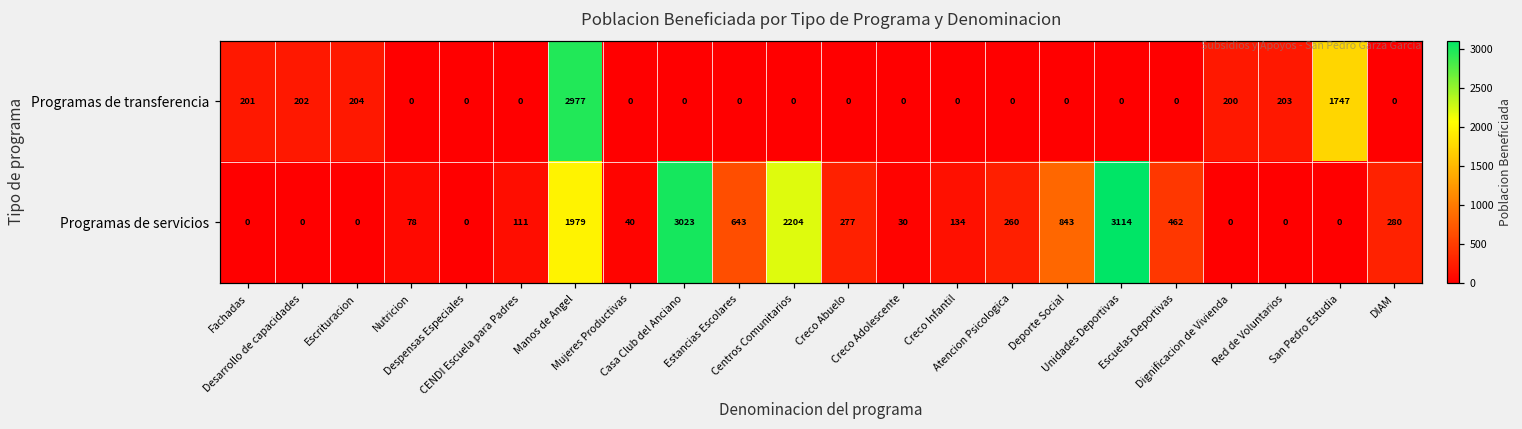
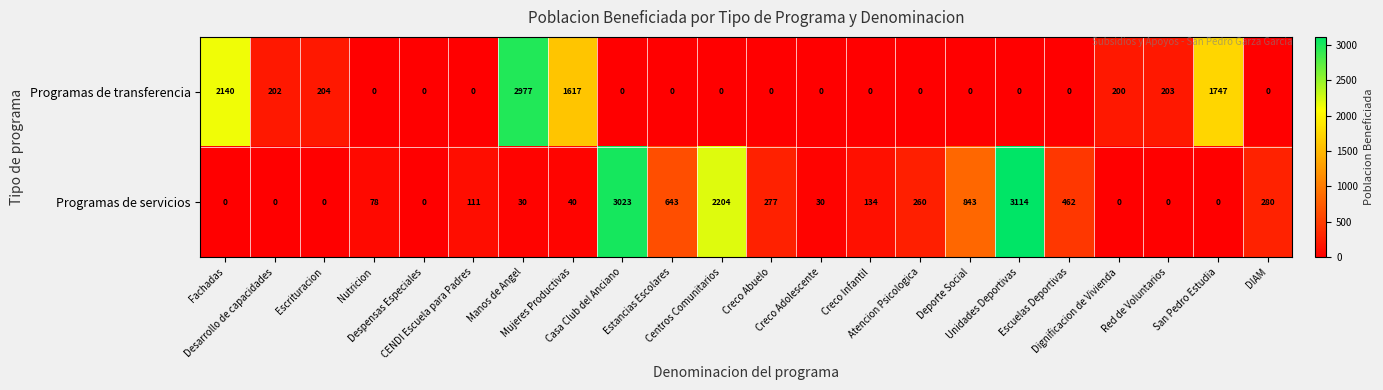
  {
    "Programas de transferencia": {
-     "Fachadas": 201,
+     "Fachadas": 2140,
      "Desarrollo de capacidades": 202,
      "Escrituracion": 204,
      "Nutricion": 0,
      "Despensas Especiales": 0,
      "CENDI Escuela para Padres": 0,
      "Manos de Angel": 2977,
-     "Mujeres Productivas": 0,
+     "Mujeres Productivas": 1617,
      "Casa Club del Anciano": 0,
      "Estancias Escolares": 0,
      "Centros Comunitarios": 0,
      "Creco Abuelo": 0,
      "Creco Adolescente": 0,
      "Creco Infantil": 0,
      "Atencion Psicologica": 0,
      "Deporte Social": 0,
      "Unidades Deportivas": 0,
      "Escuelas Deportivas": 0,
      "Dignificacion de Vivienda": 200,
      "San Pedro Estudia": 1747,
      "DIAM": 0
    },
    "Programas de servicios": {
      "Fachadas": 0,
      "Desarrollo de capacidades": 0,
      "Escrituracion": 0,
      "Nutricion": 78,
      "Despensas Especiales": 0,
      "CENDI Escuela para Padres": 111,
-     "Manos de Angel": 1979,
+     "Manos de Angel": 30,
      "Mujeres Productivas": 40,
      "Casa Club del Anciano": 3023,
      "Estancias Escolares": 643,
      "Centros Comunitarios": 2204,
      "Creco Abuelo": 277,
      "Creco Adolescente": 30,
      "Creco Infantil": 134,
      "Atencion Psicologica": 260,
      "Deporte Social": 843,
      "Unidades Deportivas": 3114,
      "Escuelas Deportivas": 462,
      "Dignificacion de Vivienda": 0,
      "Red de Voluntarios": 0,
      "San Pedro Estudia": 0,
      "DIAM": 280
    }
  }
